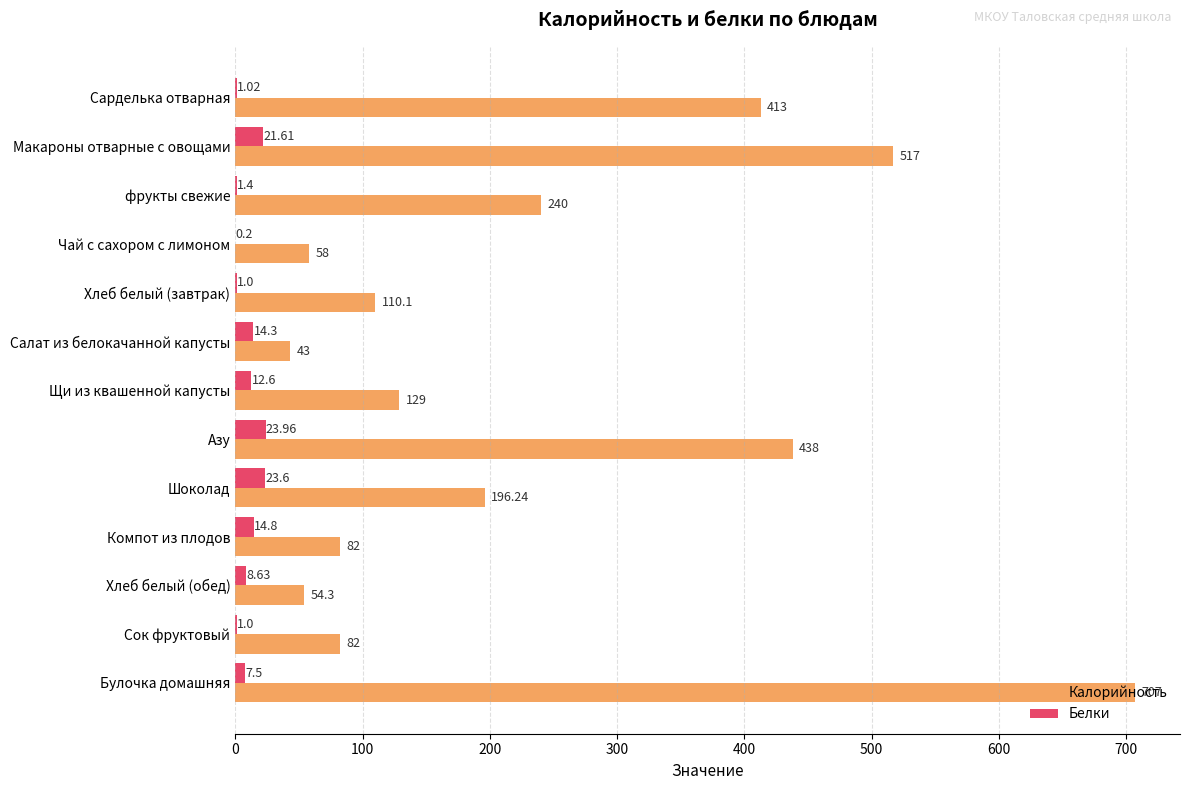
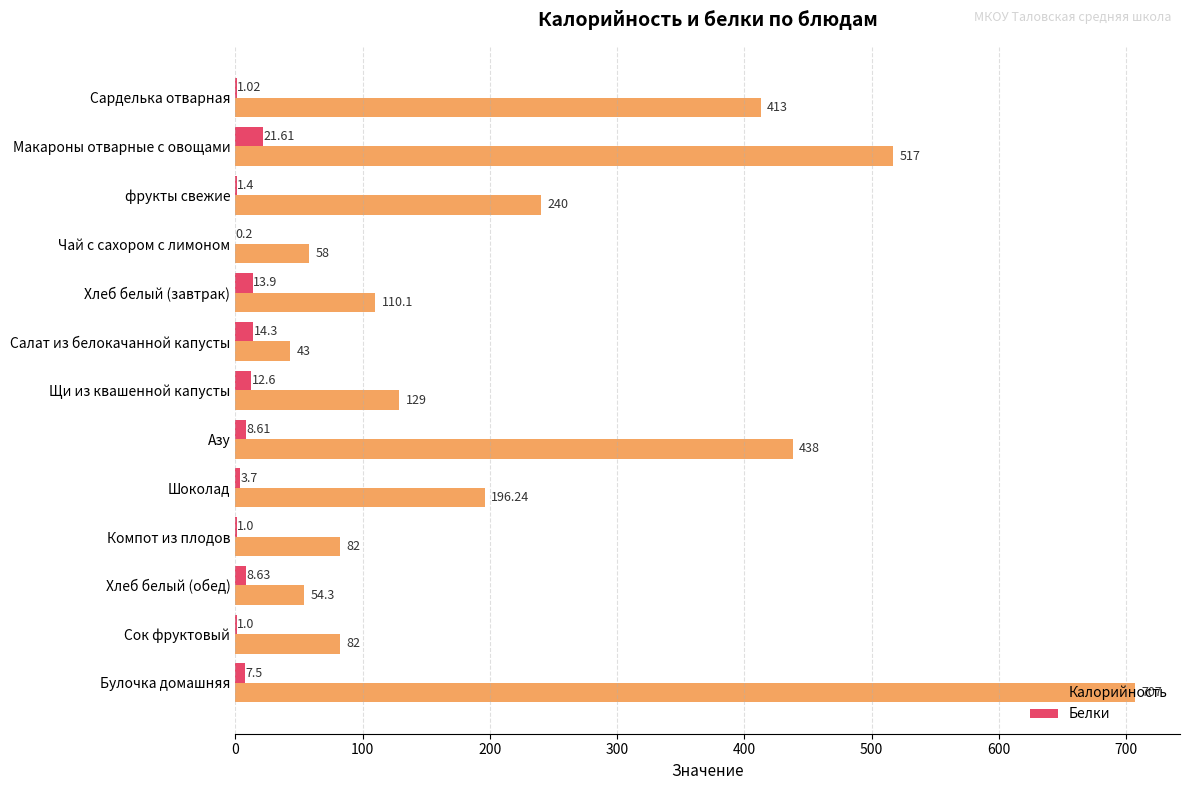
  {
    "Калорийность": {
      "Сарделька отварная": 413,
      "Макароны отварные с овощами": 517,
      "фрукты свежие": 240,
      "Чай с сахором с лимоном": 58,
      "Хлеб белый (завтрак)": 110.1,
      "Салат из белокачанной капусты": 43,
      "Щи из квашенной капусты": 129,
      "Азу": 438,
      "Шоколад": 196.24,
      "Компот из плодов": 82,
      "Хлеб белый (обед)": 54.3,
      "Сок фруктовый": 82,
      "Булочка домашняя": 707
    },
    "Белки": {
      "Сарделька отварная": 1.02,
      "Макароны отварные с овощами": 21.61,
      "фрукты свежие": 1.4,
      "Чай с сахором с лимоном": 0.2,
-     "Хлеб белый (завтрак)": 1.0,
+     "Хлеб белый (завтрак)": 13.9,
      "Салат из белокачанной капусты": 14.3,
      "Щи из квашенной капусты": 12.6,
-     "Азу": 23.96,
-     "Шоколад": 23.6,
-     "Компот из плодов": 14.8,
+     "Азу": 8.61,
+     "Шоколад": 3.7,
+     "Компот из плодов": 1.0,
      "Хлеб белый (обед)": 8.63,
      "Сок фруктовый": 1.0,
      "Булочка домашняя": 7.5
    }
  }
